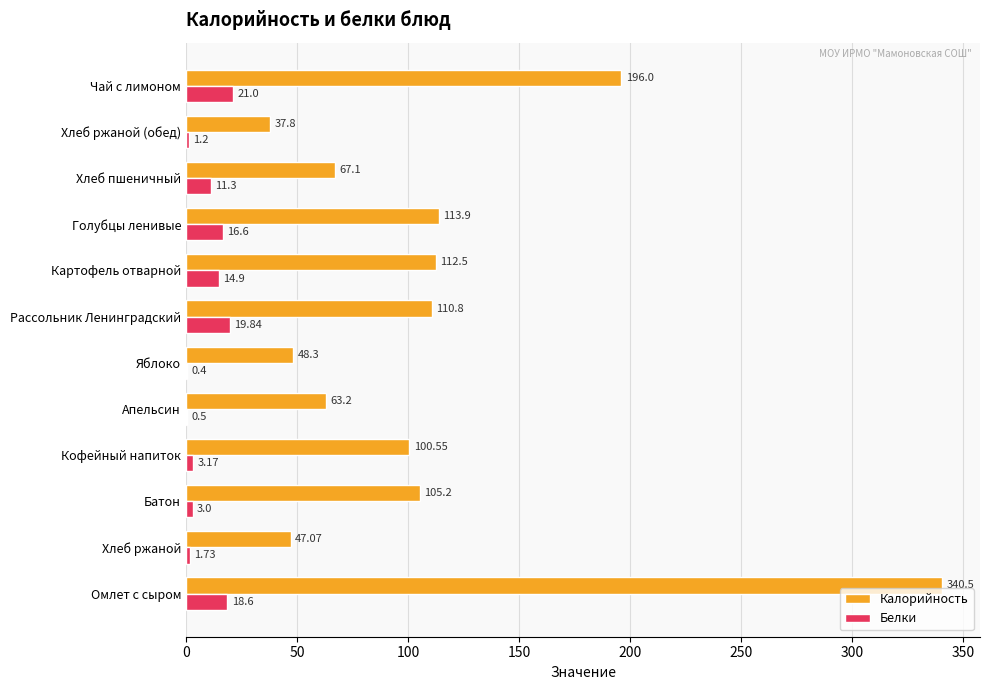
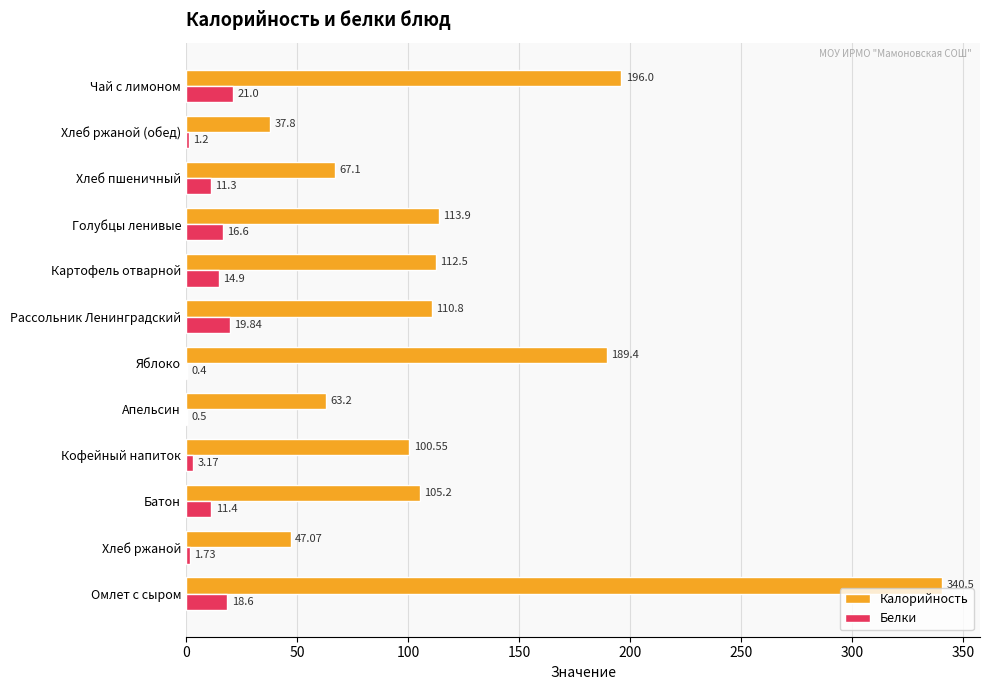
  {
    "Калорийность": {
      "Чай с лимоном": 196.0,
      "Хлеб ржаной (обед)": 37.8,
      "Хлеб пшеничный": 67.1,
      "Голубцы ленивые": 113.9,
      "Картофель отварной": 112.5,
      "Рассольник Ленинградский": 110.8,
-     "Яблоко": 48.3,
+     "Яблоко": 189.4,
      "Апельсин": 63.2,
      "Кофейный напиток": 100.55,
      "Батон": 105.2,
      "Хлеб ржаной": 47.07
    },
    "Белки": {
      "Чай с лимоном": 21.0,
      "Хлеб ржаной (обед)": 1.2,
      "Хлеб пшеничный": 11.3,
      "Голубцы ленивые": 16.6,
      "Картофель отварной": 14.9,
      "Рассольник Ленинградский": 19.84,
      "Яблоко": 0.4,
      "Апельсин": 0.5,
      "Кофейный напиток": 3.17,
-     "Батон": 3.0,
+     "Батон": 11.4,
      "Хлеб ржаной": 1.73,
      "Омлет с сыром": 18.6
    }
  }
